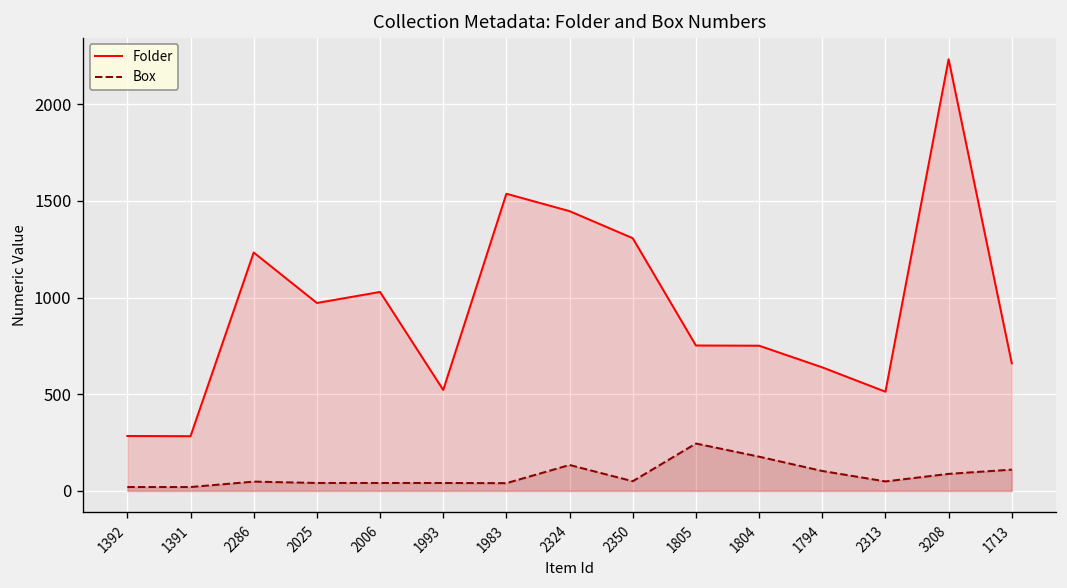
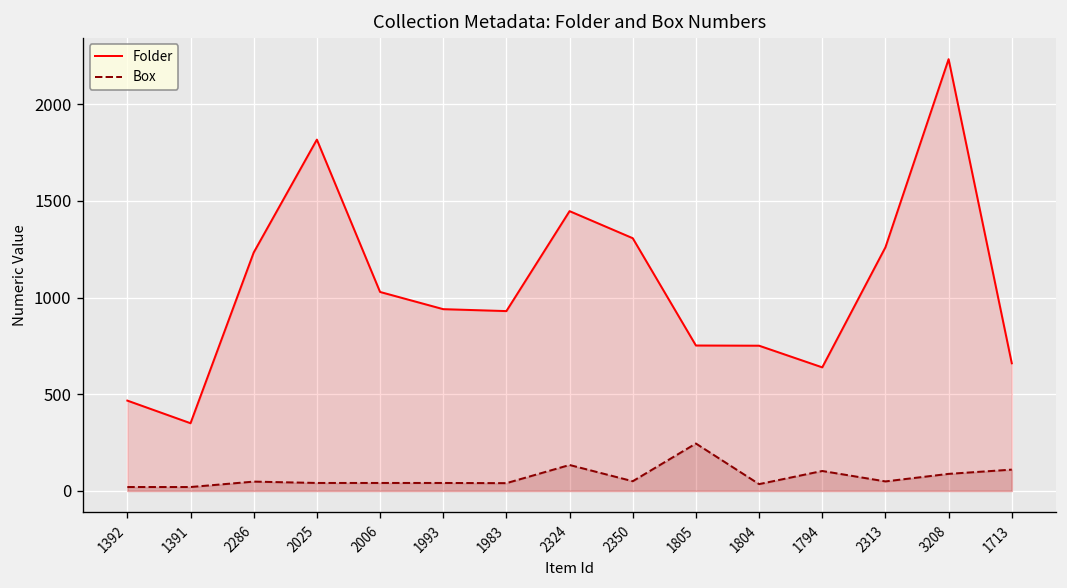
  {
    "Folder": {
-     "1392": 280,
-     "1391": 280,
+     "1392": 470,
+     "1391": 350,
      "2286": 1230,
-     "2025": 970,
+     "2025": 1820,
      "2006": 1030,
-     "1993": 520,
-     "1983": 1540,
+     "1993": 940,
+     "1983": 930,
      "2324": 1450,
      "2350": 1310,
      "1805": 750,
      "1804": 750,
      "1794": 640,
-     "2313": 510,
+     "2313": 1260,
      "3208": 2230,
      "1713": 660
    },
    "Box": {
      "1392": 20,
      "1391": 20,
      "2286": 50,
      "2025": 40,
      "2006": 40,
      "1993": 40,
      "1983": 40,
      "2324": 130,
      "2350": 50,
      "1805": 250,
-     "1804": 180,
+     "1804": 40,
      "1794": 100,
      "2313": 50,
      "3208": 90,
      "1713": 110
    }
  }
